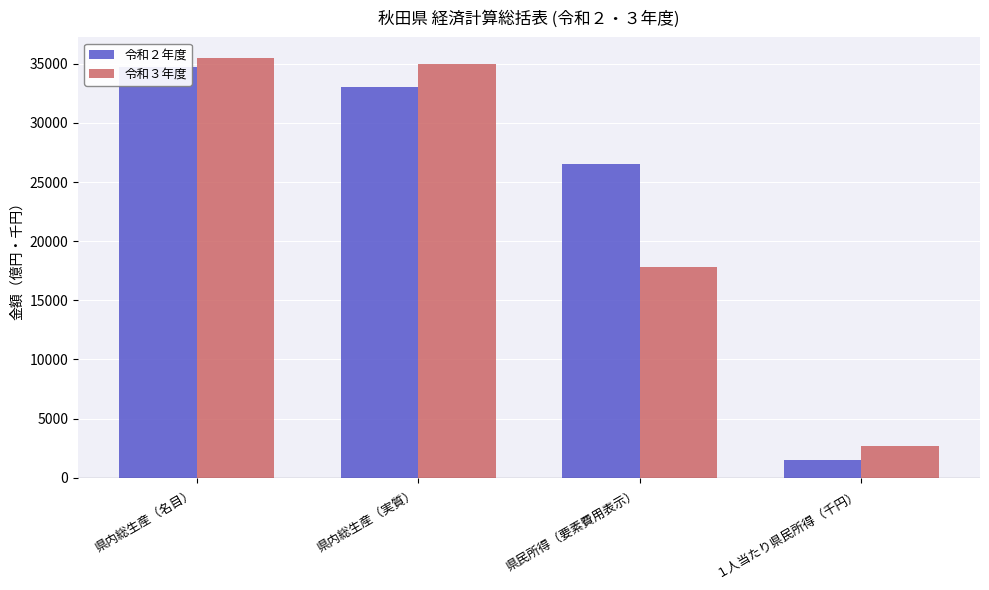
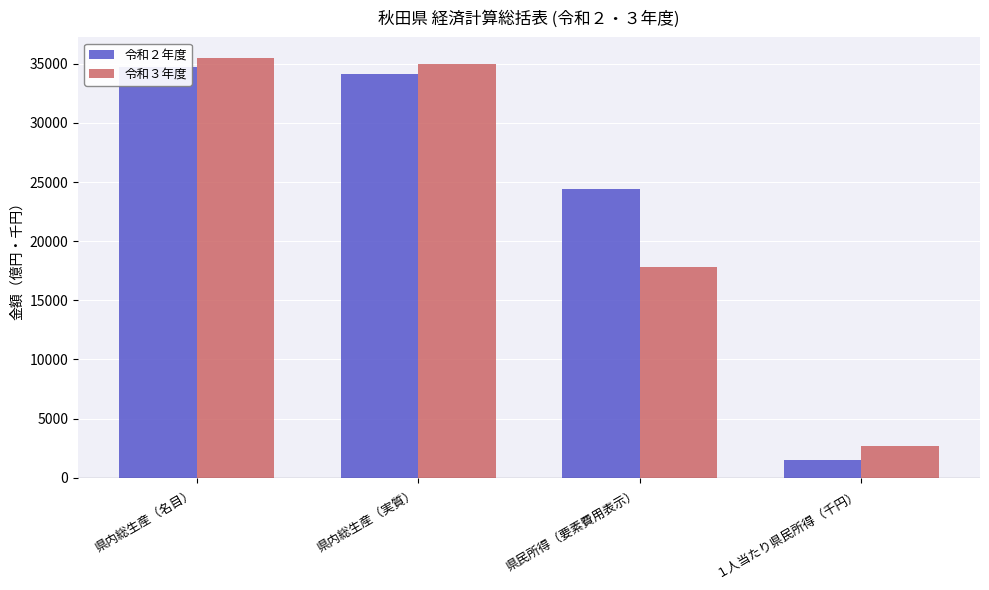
  {
    "令和２年度": {
-     "県内総生産（実質）": 33000,
-     "県民所得（要素費用表示）": 26500,
+     "県内総生産（実質）": 34200,
+     "県民所得（要素費用表示）": 24400,
      "１人当たり県民所得（千円）": 1500
    },
    "令和３年度": {
      "県内総生産（名目）": 35500,
      "県内総生産（実質）": 35000,
      "県民所得（要素費用表示）": 17800,
      "１人当たり県民所得（千円）": 2700
    }
  }
